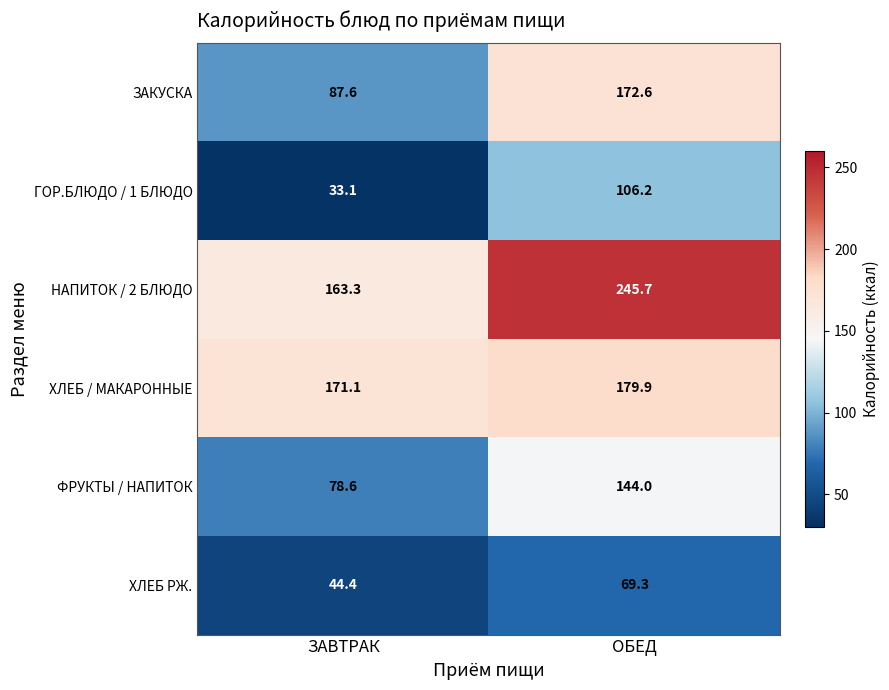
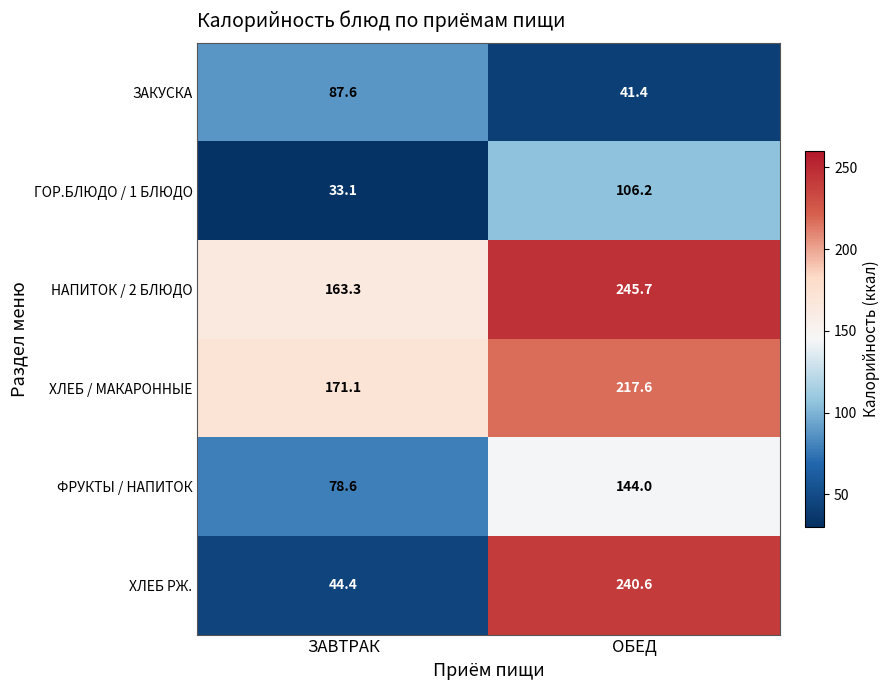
  {
    "ЗАКУСКА": {
      "ЗАВТРАК": 87.6,
-     "ОБЕД": 172.6
+     "ОБЕД": 41.4
    },
    "ГОР.БЛЮДО / 1 БЛЮДО": {
      "ЗАВТРАК": 33.1,
      "ОБЕД": 106.2
    },
    "НАПИТОК / 2 БЛЮДО": {
      "ЗАВТРАК": 163.3,
      "ОБЕД": 245.7
    },
    "ХЛЕБ / МАКАРОННЫЕ": {
      "ЗАВТРАК": 171.1,
-     "ОБЕД": 179.9
+     "ОБЕД": 217.6
    },
    "ФРУКТЫ / НАПИТОК": {
      "ЗАВТРАК": 78.6,
      "ОБЕД": 144.0
    },
    "ХЛЕБ РЖ.": {
      "ЗАВТРАК": 44.4,
-     "ОБЕД": 69.3
+     "ОБЕД": 240.6
    }
  }
